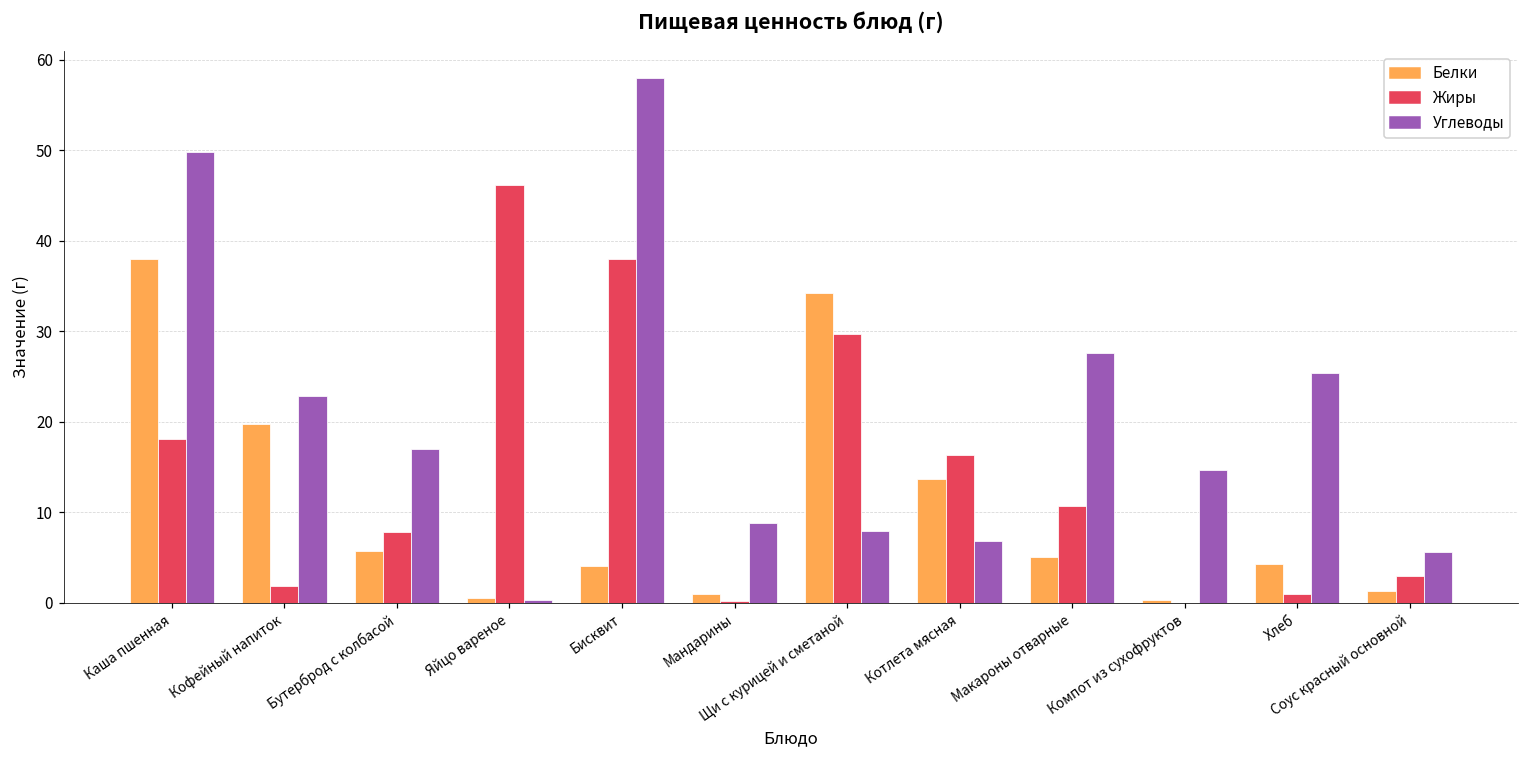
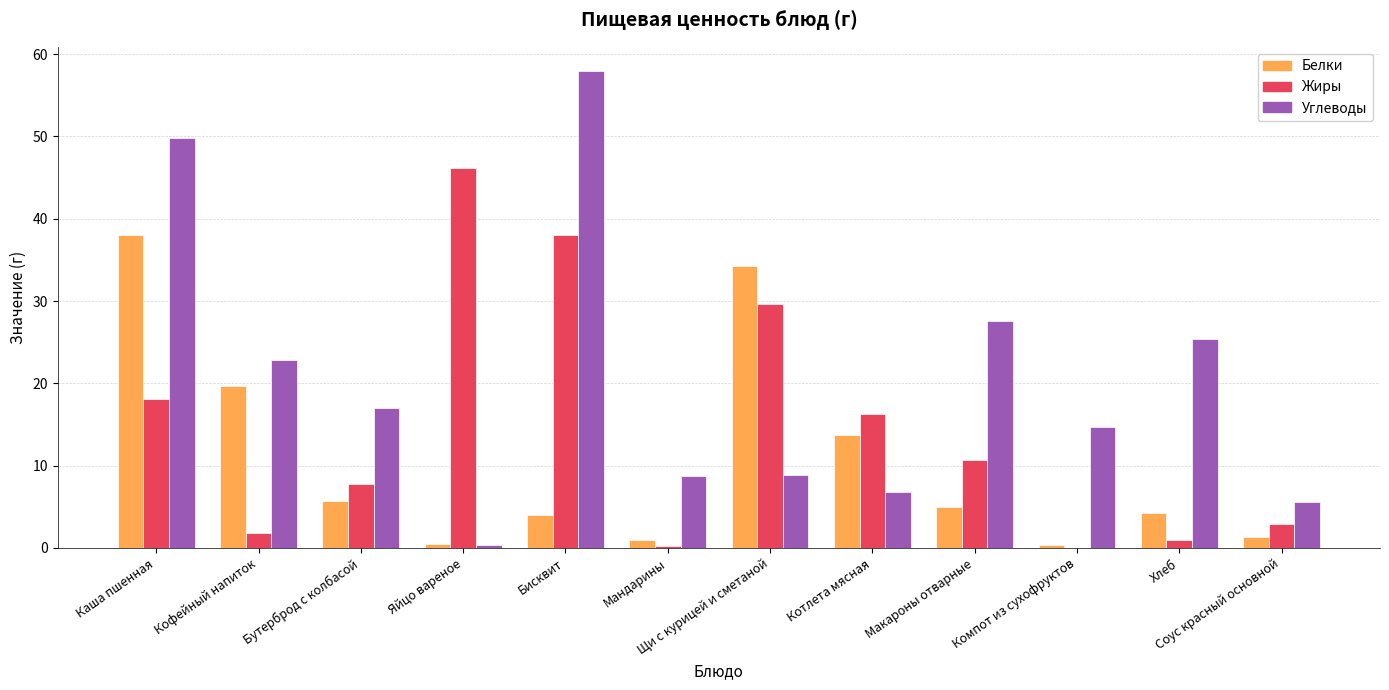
  {
    "Белки": {
      "Каша пшенная": 38,
      "Кофейный напиток": 20,
      "Бутерброд с колбасой": 6,
      "Яйцо вареное": 1,
      "Бисквит": 4,
      "Мандарины": 1,
      "Щи с курицей и сметаной": 34,
      "Котлета мясная": 14,
      "Макароны отварные": 5,
      "Компот из сухофруктов": 0,
      "Хлеб": 4,
      "Соус красный основной": 1
    },
    "Жиры": {
      "Каша пшенная": 18,
      "Кофейный напиток": 2,
      "Бутерброд с колбасой": 8,
      "Яйцо вареное": 46,
      "Бисквит": 38,
      "Щи с курицей и сметаной": 30,
      "Котлета мясная": 16,
      "Макароны отварные": 11,
      "Хлеб": 1,
      "Соус красный основной": 3
    },
    "Углеводы": {
      "Каша пшенная": 50,
      "Кофейный напиток": 23,
      "Бутерброд с колбасой": 17,
      "Яйцо вареное": 0,
      "Бисквит": 58,
      "Мандарины": 9,
-     "Щи с курицей и сметаной": 8,
+     "Щи с курицей и сметаной": 9,
      "Котлета мясная": 7,
      "Макароны отварные": 28,
      "Компот из сухофруктов": 15,
      "Хлеб": 25,
      "Соус красный основной": 6
    }
  }
